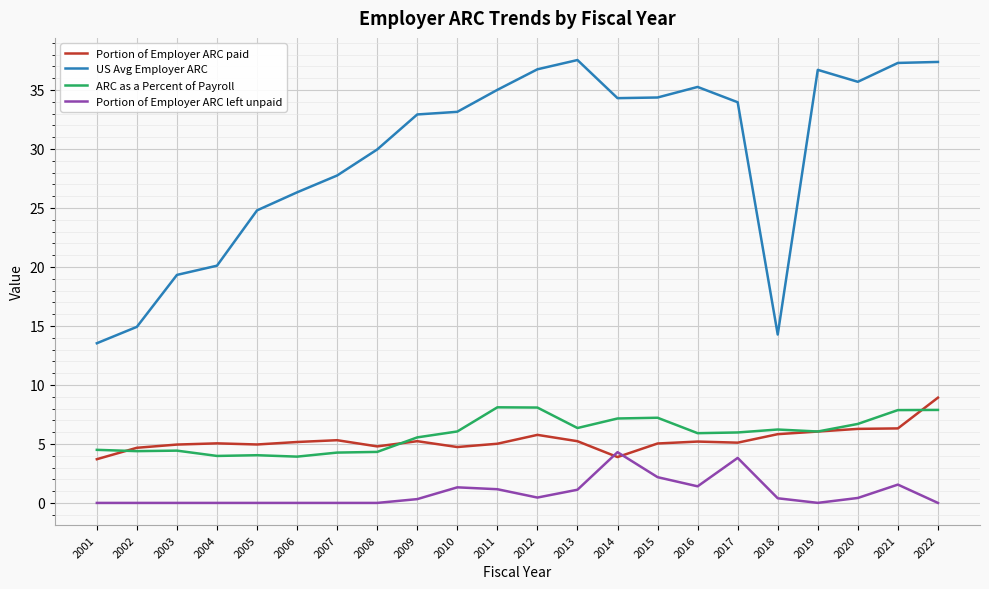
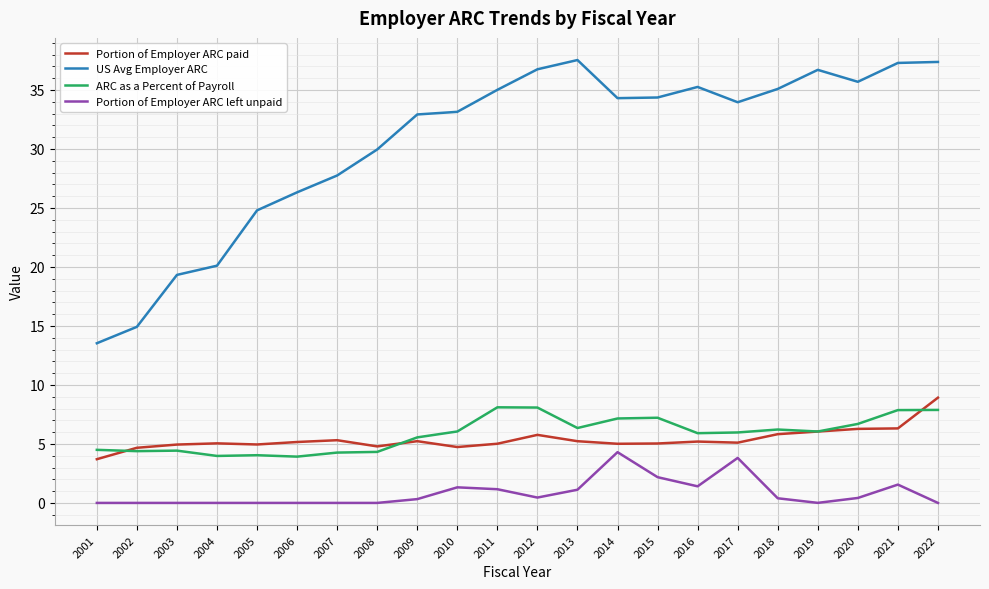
  {
    "Portion of Employer ARC paid": {
      "2001": 3.7,
      "2002": 4.7,
      "2003": 4.9,
      "2004": 5.0,
      "2005": 5.0,
      "2006": 5.2,
      "2007": 5.3,
      "2008": 4.8,
      "2009": 5.2,
      "2010": 4.7,
      "2011": 5.0,
      "2012": 5.8,
      "2013": 5.2,
-     "2014": 3.9,
+     "2014": 5.0,
      "2015": 5.0,
      "2016": 5.2,
      "2017": 5.1,
      "2018": 5.8,
      "2020": 6.3,
      "2021": 6.3,
      "2022": 8.9
    },
    "US Avg Employer ARC": {
      "2001": 13.5,
      "2002": 14.9,
      "2003": 19.3,
      "2004": 20.1,
      "2005": 24.8,
      "2006": 26.3,
      "2007": 27.8,
      "2008": 30.0,
      "2009": 32.9,
      "2010": 33.1,
      "2011": 35.0,
      "2012": 36.8,
      "2013": 37.5,
      "2014": 34.3,
      "2015": 34.4,
      "2016": 35.3,
      "2017": 34.0,
-     "2018": 14.3,
+     "2018": 35.1,
      "2019": 36.7,
      "2020": 35.7,
      "2021": 37.3,
      "2022": 37.4
    },
    "ARC as a Percent of Payroll": {
      "2001": 4.5,
      "2002": 4.4,
      "2003": 4.4,
      "2004": 4.0,
      "2005": 4.0,
      "2006": 3.9,
      "2007": 4.3,
      "2008": 4.3,
      "2009": 5.6,
      "2010": 6.1,
      "2011": 8.1,
      "2012": 8.1,
      "2013": 6.3,
      "2014": 7.2,
      "2015": 7.2,
      "2016": 5.9,
      "2017": 6.0,
      "2018": 6.2,
      "2020": 6.7,
      "2021": 7.9,
      "2022": 7.9
    },
    "Portion of Employer ARC left unpaid": {
      "2001": 0.0,
      "2002": 0.0,
      "2003": 0.0,
      "2004": 0.0,
      "2005": 0.0,
      "2006": 0.0,
      "2007": 0.0,
      "2008": 0.0,
      "2009": 0.3,
      "2010": 1.3,
      "2011": 1.2,
      "2012": 0.5,
      "2013": 1.1,
      "2014": 4.3,
      "2015": 2.2,
      "2016": 1.4,
      "2017": 3.8,
      "2018": 0.4,
      "2019": 0.0,
      "2020": 0.4,
      "2021": 1.6,
      "2022": 0.0
    }
  }
